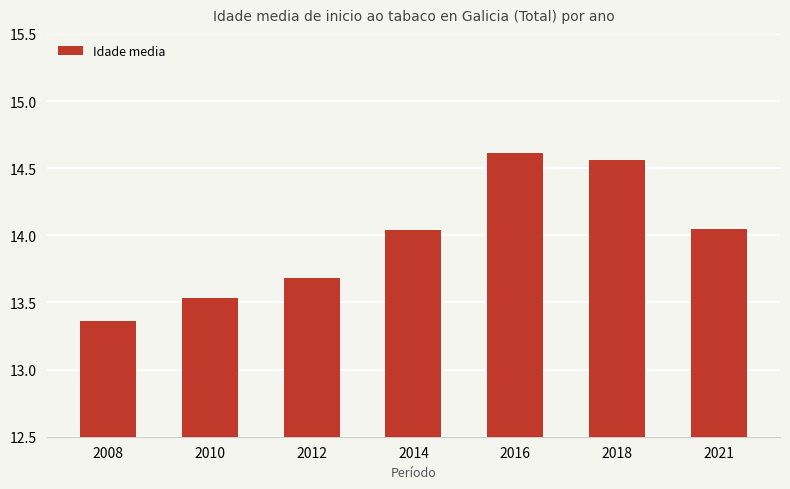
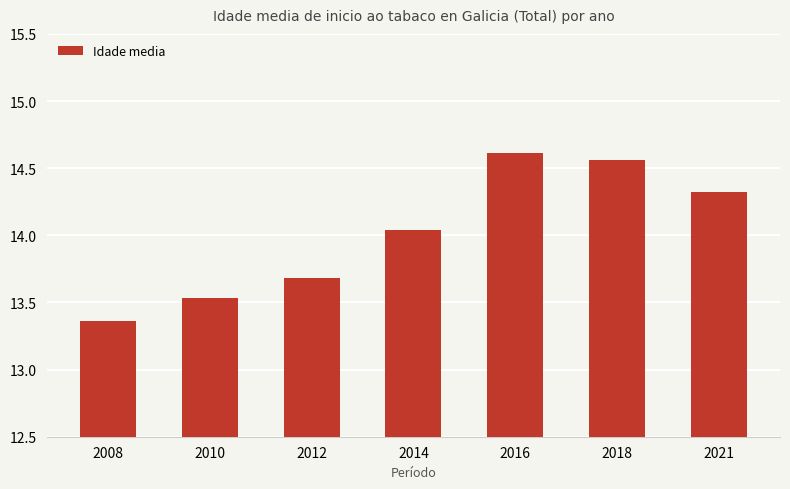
  {
    "2008": 13.36,
    "2010": 13.53,
    "2012": 13.68,
    "2014": 14.04,
    "2016": 14.61,
    "2018": 14.56,
-   "2021": 14.05
+   "2021": 14.32
  }
